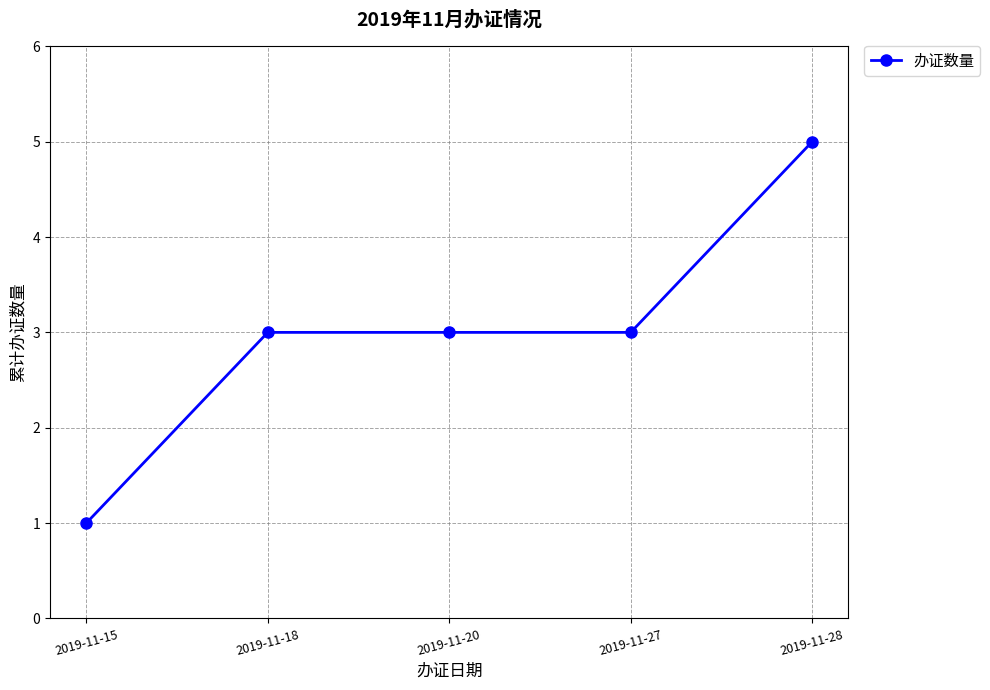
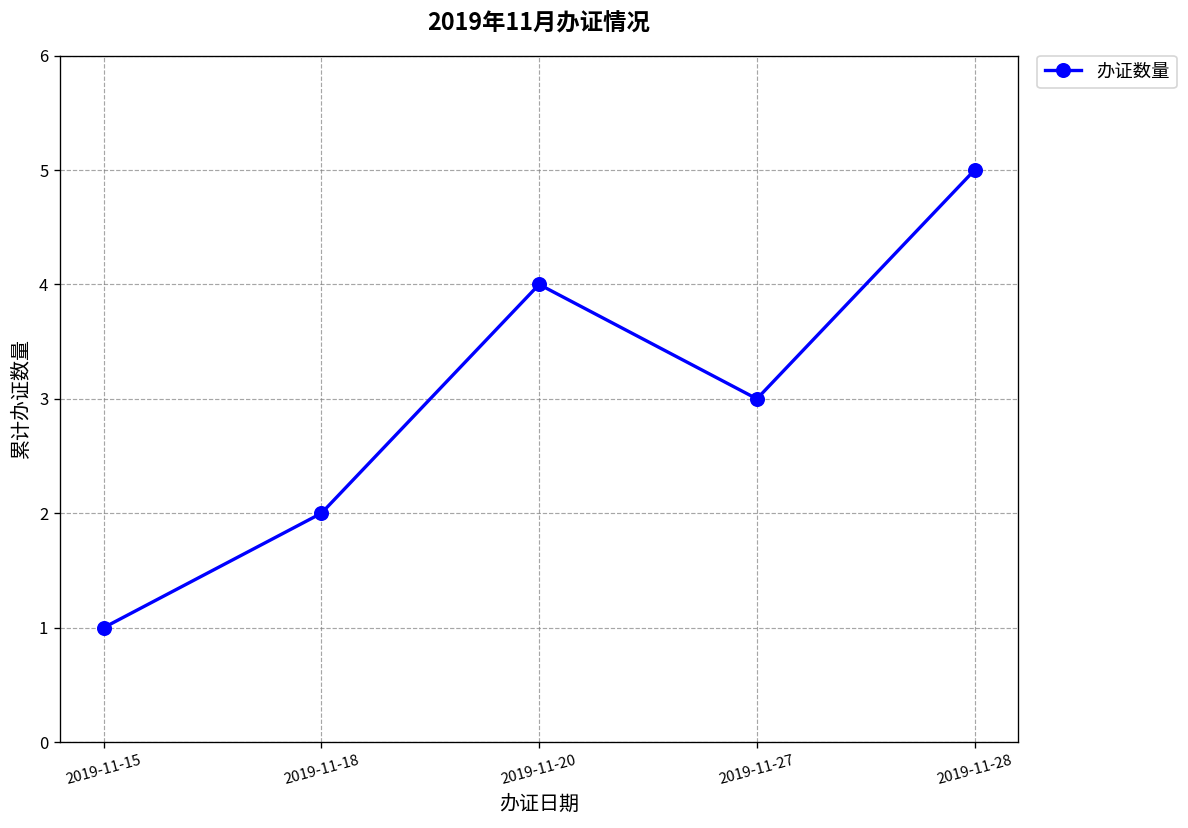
  {
    "2019-11-15": 1,
-   "2019-11-18": 3,
-   "2019-11-20": 3,
+   "2019-11-18": 2,
+   "2019-11-20": 4,
    "2019-11-27": 3,
    "2019-11-28": 5
  }
